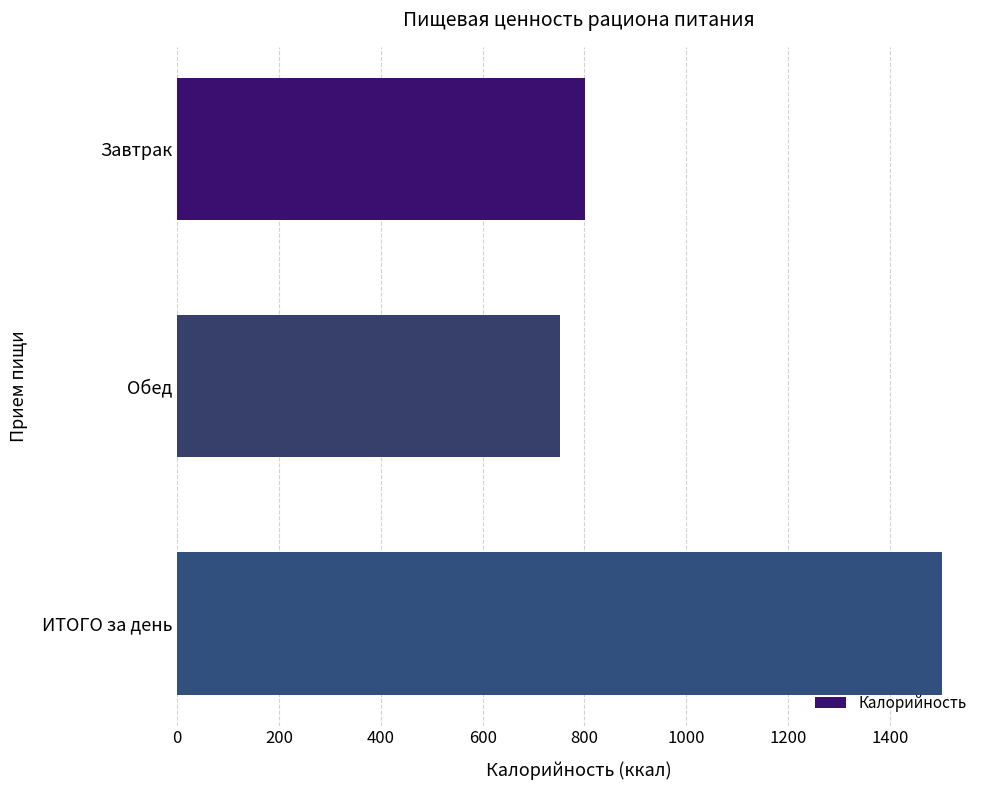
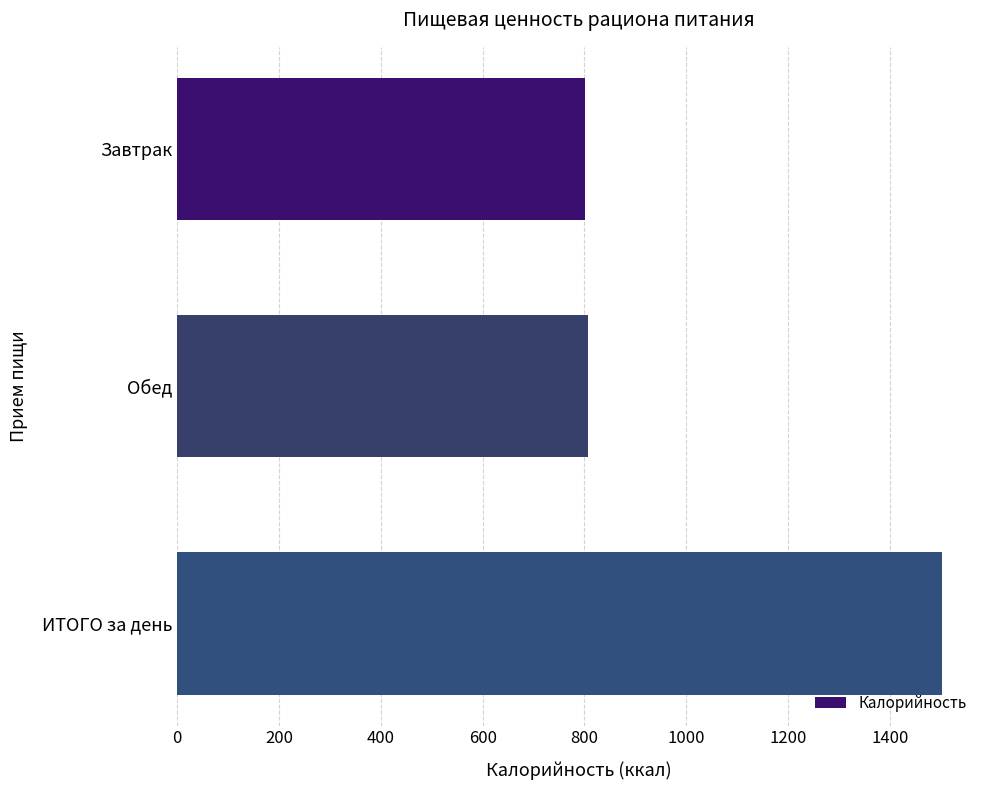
  {
    "Завтрак": 800,
-   "Обед": 750,
+   "Обед": 810,
    "ИТОГО за день": 1500
  }
